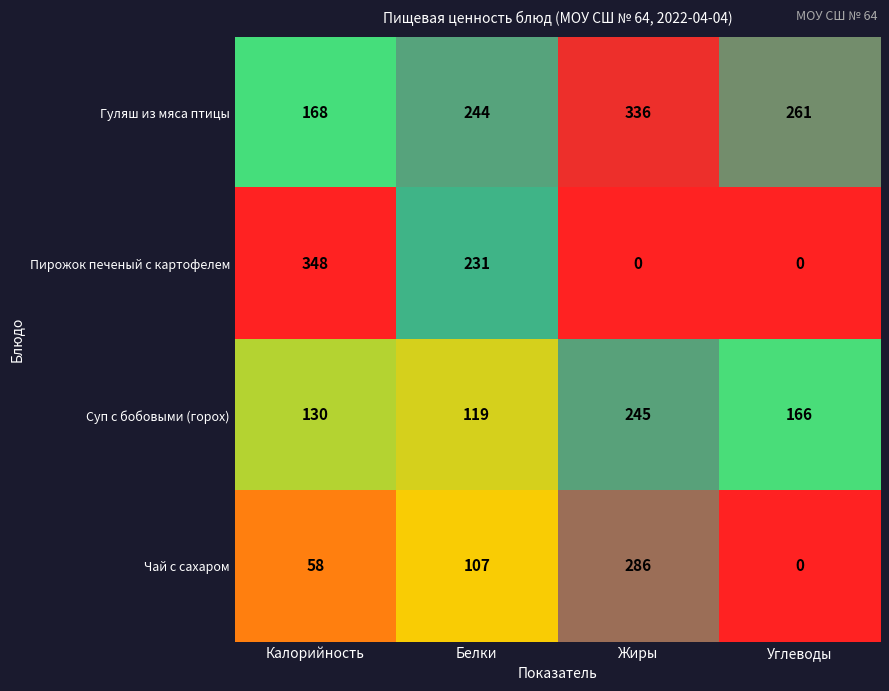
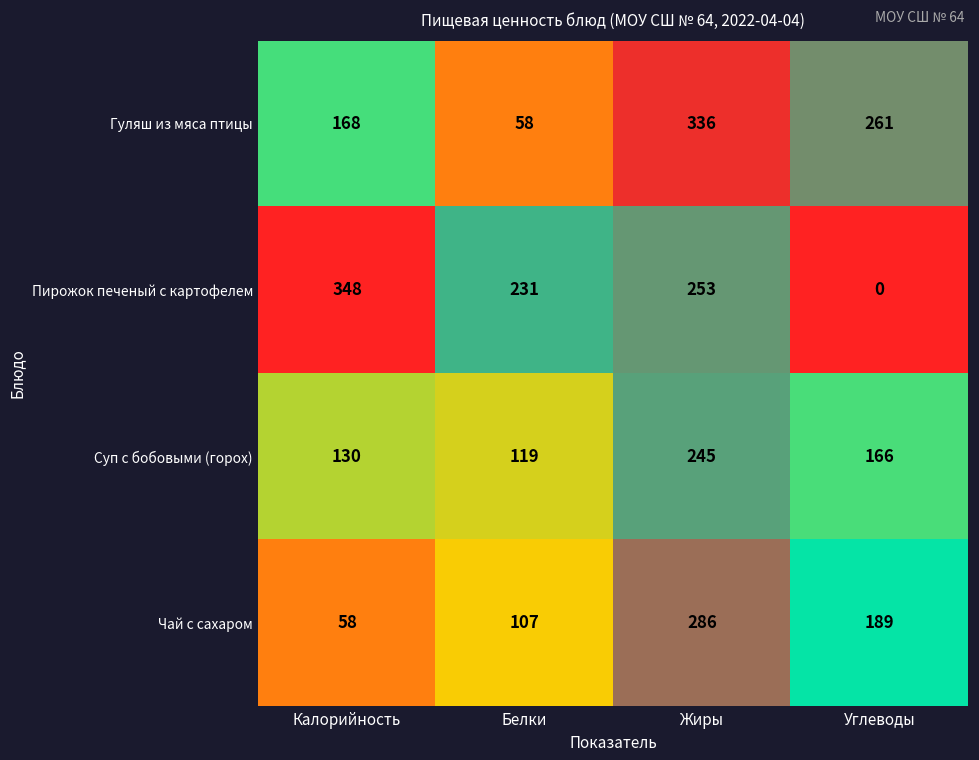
  {
    "Гуляш из мяса птицы": {
      "Калорийность": 168,
-     "Белки": 244,
+     "Белки": 58,
      "Жиры": 336,
      "Углеводы": 261
    },
    "Пирожок печеный с картофелем": {
      "Калорийность": 348,
      "Белки": 231,
-     "Жиры": 0,
+     "Жиры": 253,
      "Углеводы": 0
    },
    "Суп с бобовыми (горох)": {
      "Калорийность": 130,
      "Белки": 119,
      "Жиры": 245,
      "Углеводы": 166
    },
    "Чай с сахаром": {
      "Калорийность": 58,
      "Белки": 107,
      "Жиры": 286,
-     "Углеводы": 0
+     "Углеводы": 189
    }
  }
